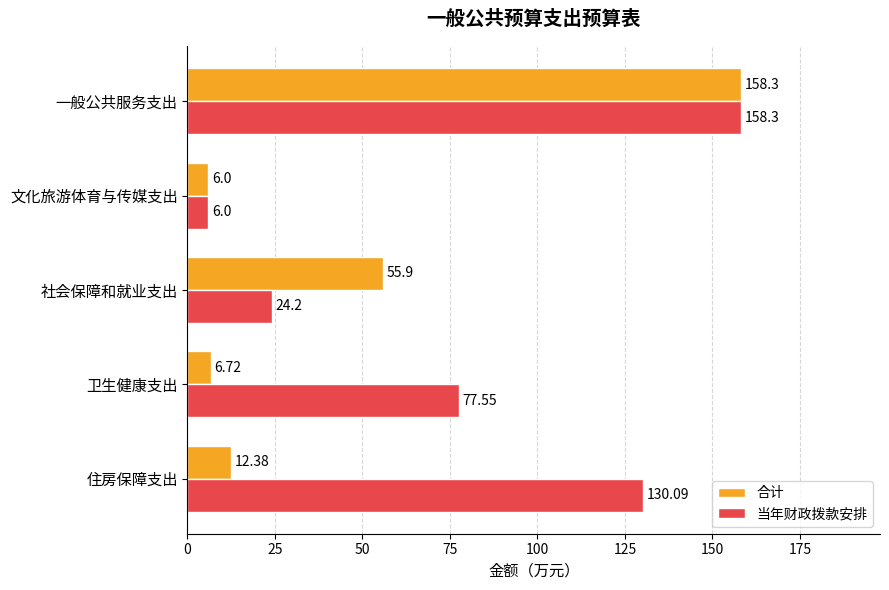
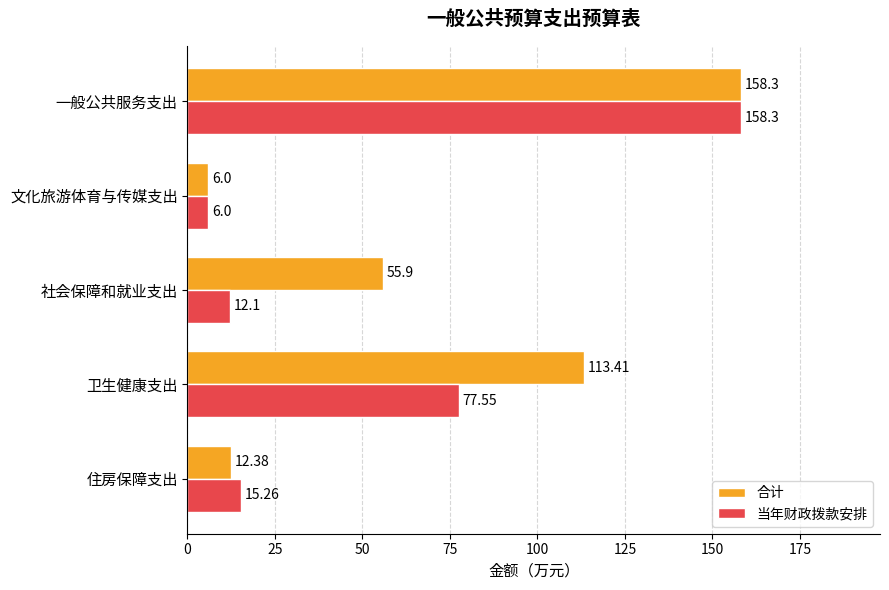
  {
    "合计": {
      "一般公共服务支出": 158.3,
      "文化旅游体育与传媒支出": 6.0,
      "社会保障和就业支出": 55.9,
-     "卫生健康支出": 6.72,
+     "卫生健康支出": 113.41,
      "住房保障支出": 12.38
    },
    "当年财政拨款安排": {
      "一般公共服务支出": 158.3,
      "文化旅游体育与传媒支出": 6.0,
-     "社会保障和就业支出": 24.2,
+     "社会保障和就业支出": 12.1,
      "卫生健康支出": 77.55,
-     "住房保障支出": 130.09
+     "住房保障支出": 15.26
    }
  }
